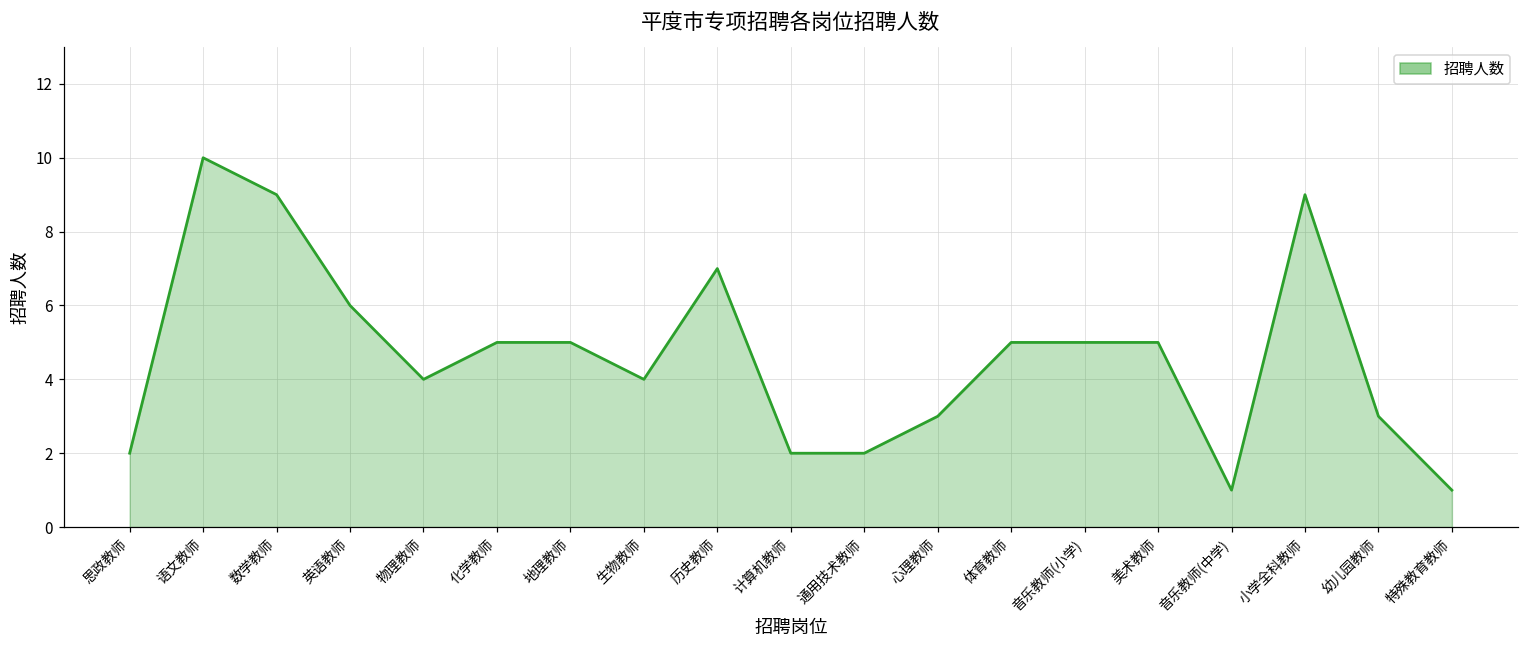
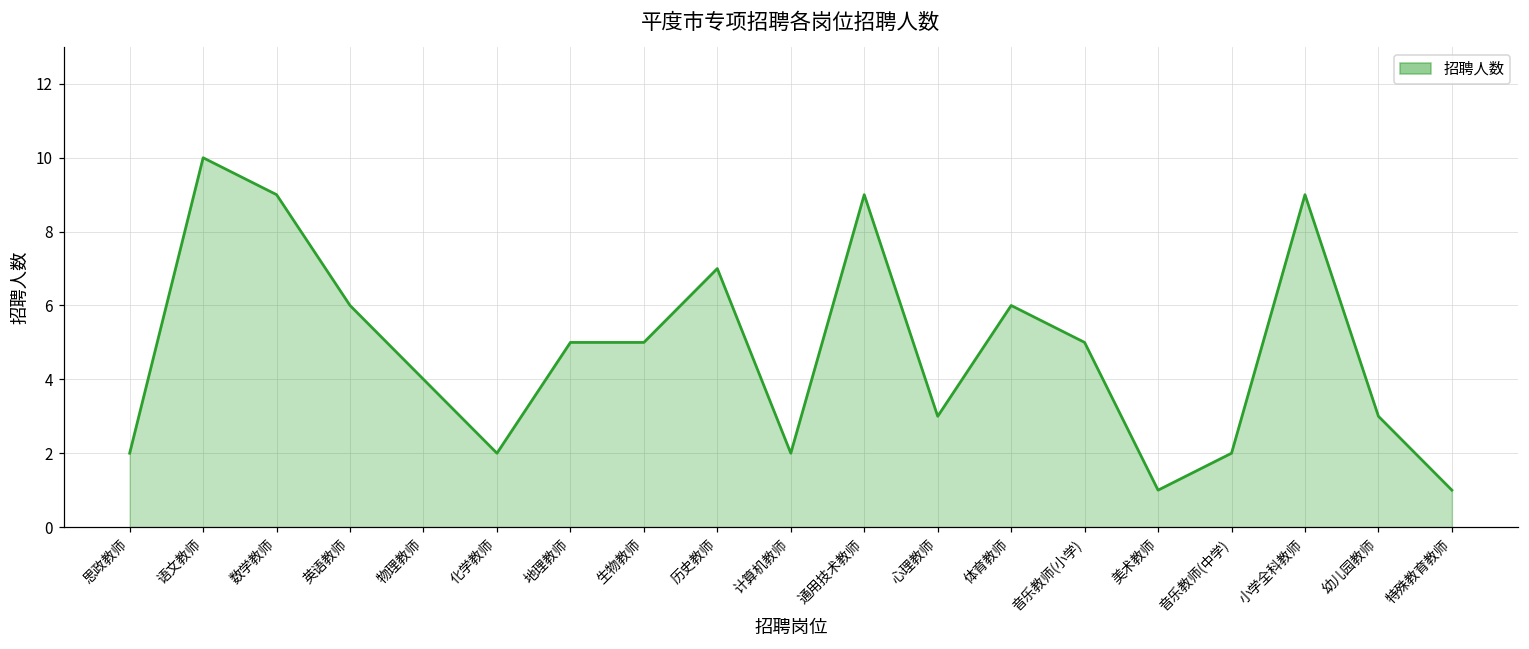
  {
    "思政教师": 2,
    "语文教师": 10,
    "数学教师": 9,
    "英语教师": 6,
    "物理教师": 4,
-   "化学教师": 5,
+   "化学教师": 2,
    "地理教师": 5,
-   "生物教师": 4,
+   "生物教师": 5,
    "历史教师": 7,
    "计算机教师": 2,
-   "通用技术教师": 2,
+   "通用技术教师": 9,
    "心理教师": 3,
-   "体育教师": 5,
+   "体育教师": 6,
    "音乐教师(小学)": 5,
-   "美术教师": 5,
-   "音乐教师(中学)": 1,
+   "美术教师": 1,
+   "音乐教师(中学)": 2,
    "小学全科教师": 9,
    "幼儿园教师": 3,
    "特殊教育教师": 1
  }
